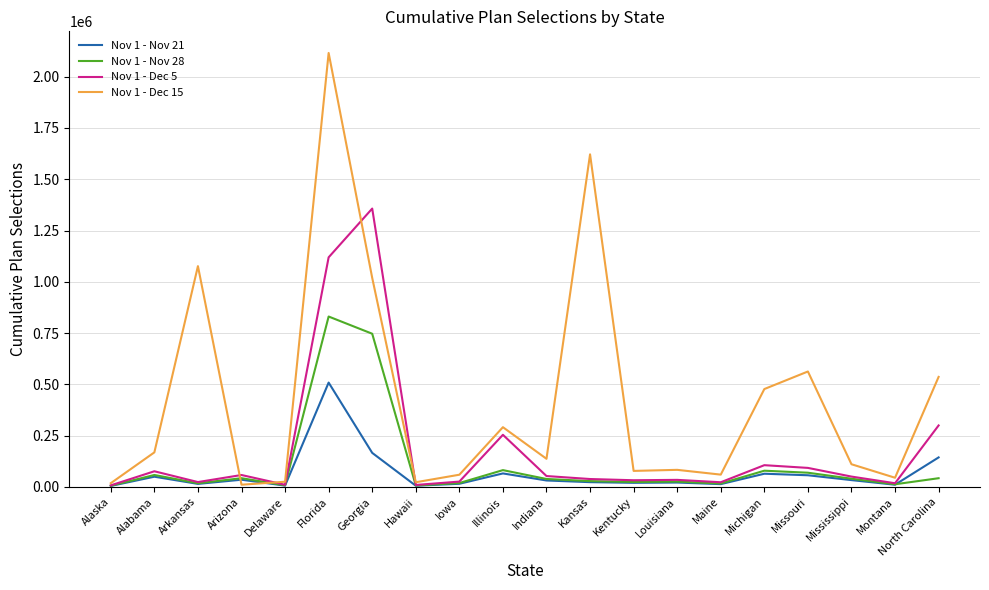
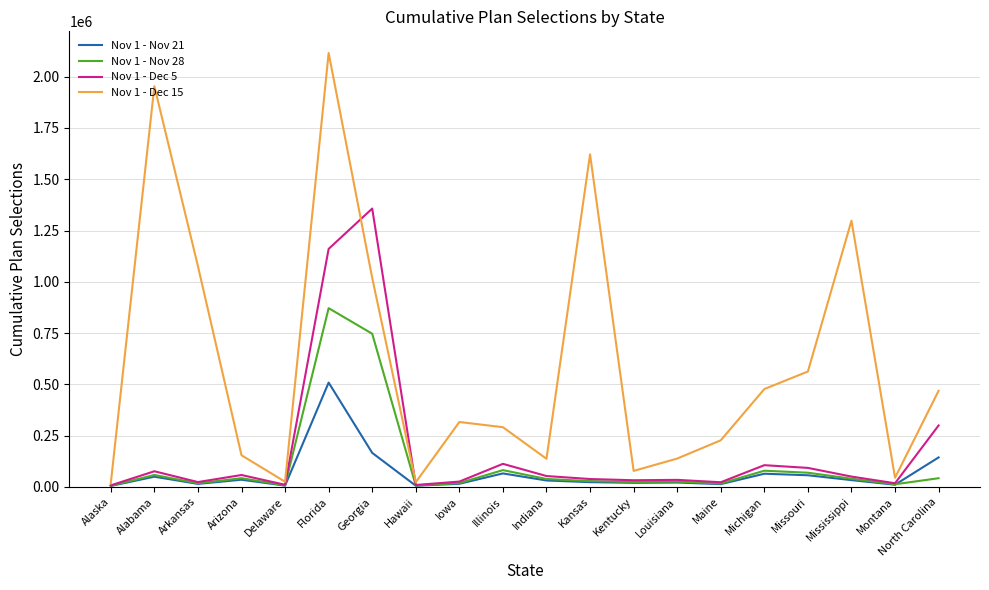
  {
    "Nov 1 - Nov 21": {
      "Florida": 510000,
      "Georgia": 170000,
      "Illinois": 70000,
      "Michigan": 60000,
      "Missouri": 60000,
      "North Carolina": 140000
    },
    "Nov 1 - Nov 28": {
-     "Florida": 830000,
+     "Florida": 870000,
      "Georgia": 750000,
      "Illinois": 80000,
      "Michigan": 80000,
      "Missouri": 70000,
      "North Carolina": 40000
    },
    "Nov 1 - Dec 5": {
      "Alabama": 80000,
      "Arizona": 60000,
-     "Florida": 1120000,
+     "Florida": 1160000,
      "Georgia": 1360000,
-     "Illinois": 250000,
+     "Illinois": 110000,
      "Indiana": 50000,
      "Michigan": 110000,
      "Missouri": 90000,
      "North Carolina": 300000
    },
    "Nov 1 - Dec 15": {
-     "Alabama": 170000,
+     "Alabama": 1950000,
      "Arkansas": 1080000,
-     "Arizona": 10000,
+     "Arizona": 150000,
      "Delaware": 30000,
      "Florida": 2120000,
      "Georgia": 1020000,
      "Hawaii": 20000,
-     "Iowa": 60000,
+     "Iowa": 320000,
      "Illinois": 290000,
      "Indiana": 140000,
      "Kansas": 1620000,
      "Kentucky": 80000,
-     "Louisiana": 80000,
-     "Maine": 60000,
+     "Louisiana": 140000,
+     "Maine": 230000,
      "Michigan": 480000,
      "Missouri": 560000,
-     "Mississippi": 110000,
+     "Mississippi": 1300000,
      "Montana": 40000,
-     "North Carolina": 540000
+     "North Carolina": 470000
    }
  }
